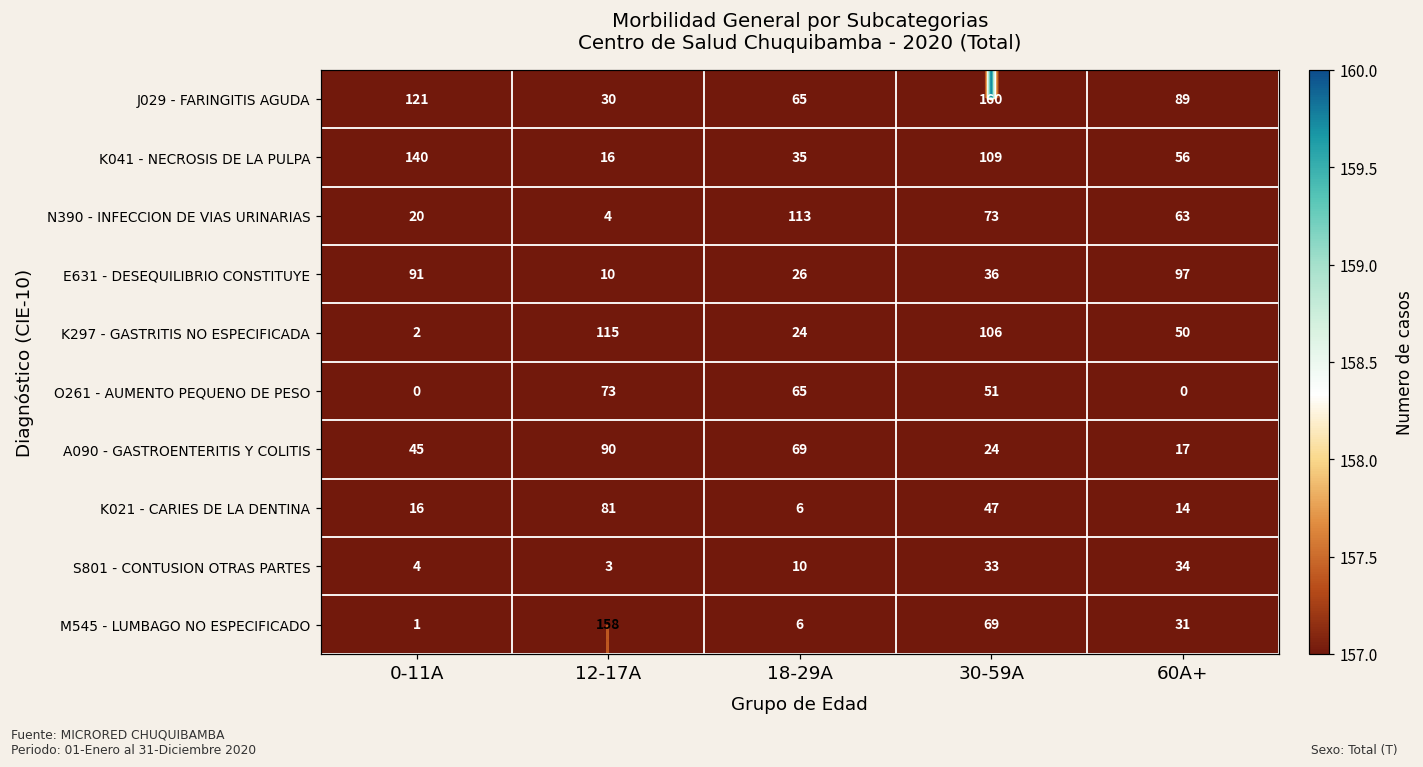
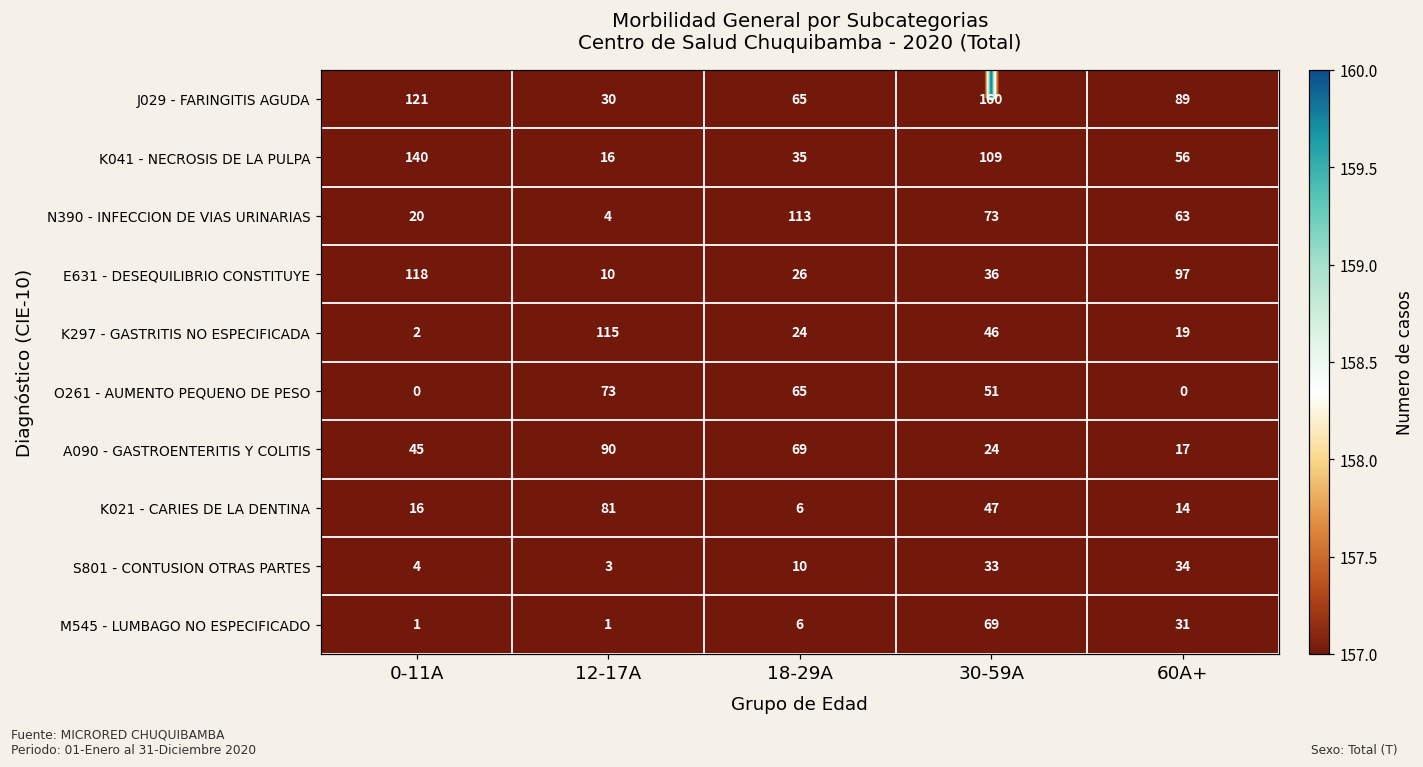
  {
    "J029 - FARINGITIS AGUDA": {
      "0-11A": 121,
      "12-17A": 30,
      "18-29A": 65,
      "30-59A": 160,
      "60A+": 89
    },
    "K041 - NECROSIS DE LA PULPA": {
      "0-11A": 140,
      "12-17A": 16,
      "18-29A": 35,
      "30-59A": 109,
      "60A+": 56
    },
    "N390 - INFECCION DE VIAS URINARIAS": {
      "0-11A": 20,
      "12-17A": 4,
      "18-29A": 113,
      "30-59A": 73,
      "60A+": 63
    },
    "E631 - DESEQUILIBRIO CONSTITUYE": {
-     "0-11A": 91,
+     "0-11A": 118,
      "12-17A": 10,
      "18-29A": 26,
      "30-59A": 36,
      "60A+": 97
    },
    "K297 - GASTRITIS NO ESPECIFICADA": {
      "0-11A": 2,
      "12-17A": 115,
      "18-29A": 24,
-     "30-59A": 106,
-     "60A+": 50
+     "30-59A": 46,
+     "60A+": 19
    },
    "O261 - AUMENTO PEQUENO DE PESO": {
      "0-11A": 0,
      "12-17A": 73,
      "18-29A": 65,
      "30-59A": 51,
      "60A+": 0
    },
    "A090 - GASTROENTERITIS Y COLITIS": {
      "0-11A": 45,
      "12-17A": 90,
      "18-29A": 69,
      "30-59A": 24,
      "60A+": 17
    },
    "K021 - CARIES DE LA DENTINA": {
      "0-11A": 16,
      "12-17A": 81,
      "18-29A": 6,
      "30-59A": 47,
      "60A+": 14
    },
    "S801 - CONTUSION OTRAS PARTES": {
      "0-11A": 4,
      "12-17A": 3,
      "18-29A": 10,
      "30-59A": 33,
      "60A+": 34
    },
    "M545 - LUMBAGO NO ESPECIFICADO": {
      "0-11A": 1,
-     "12-17A": 158,
+     "12-17A": 1,
      "18-29A": 6,
      "30-59A": 69,
      "60A+": 31
    }
  }
